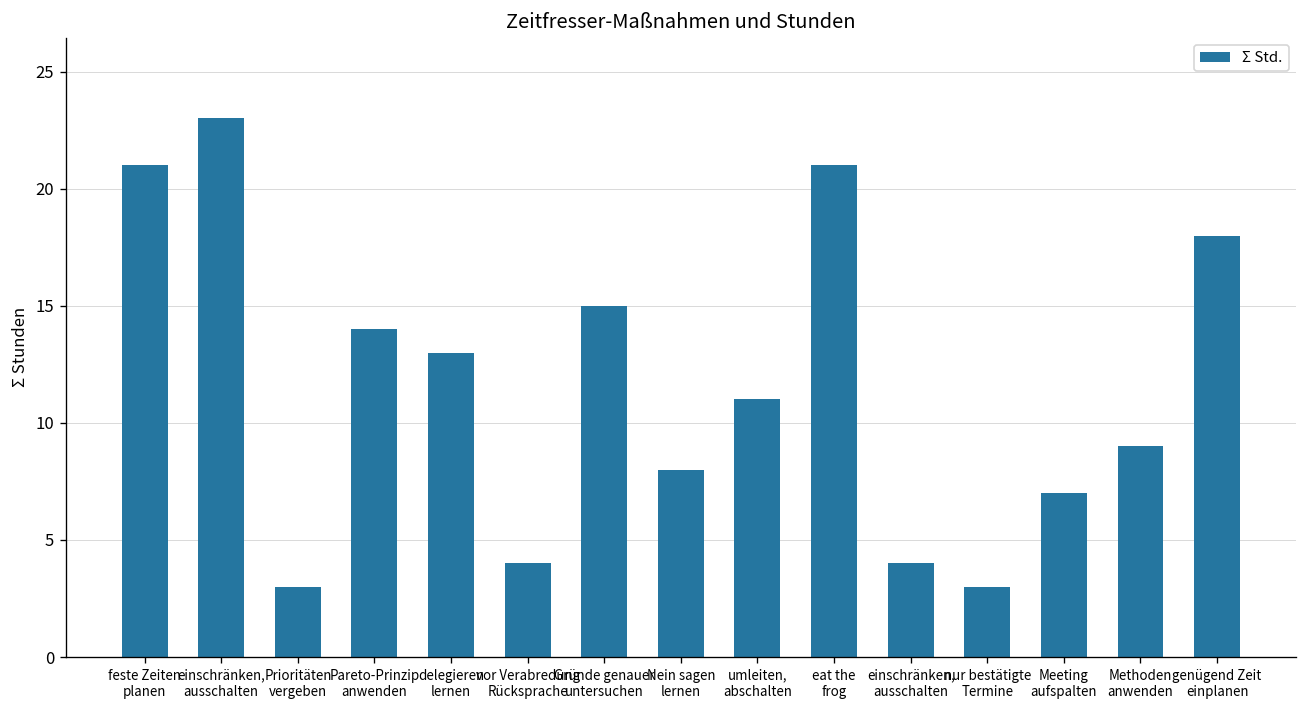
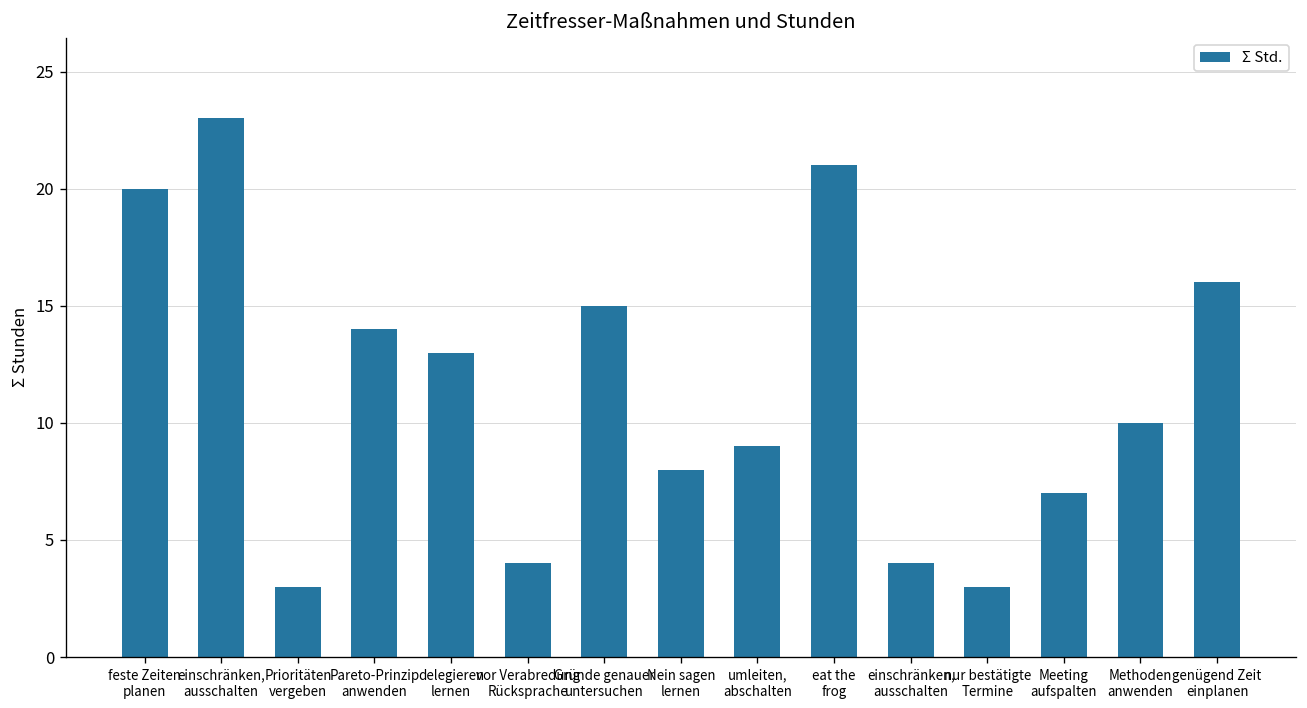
  {
-   "feste Zeiten planen": 21,
+   "feste Zeiten planen": 20,
    "Prioritäten vergeben": 3,
    "Pareto-Prinzip anwenden": 14,
    "delegieren lernen": 13,
    "Nein sagen lernen": 8,
-   "umleiten, abschalten": 11,
+   "umleiten, abschalten": 9,
    "eat the frog": 21,
    "nur bestätigte Termine": 3,
    "Meeting aufspalten": 7,
-   "Methoden anwenden": 9,
-   "genügend Zeit einplanen": 18
+   "Methoden anwenden": 10,
+   "genügend Zeit einplanen": 16
  }
